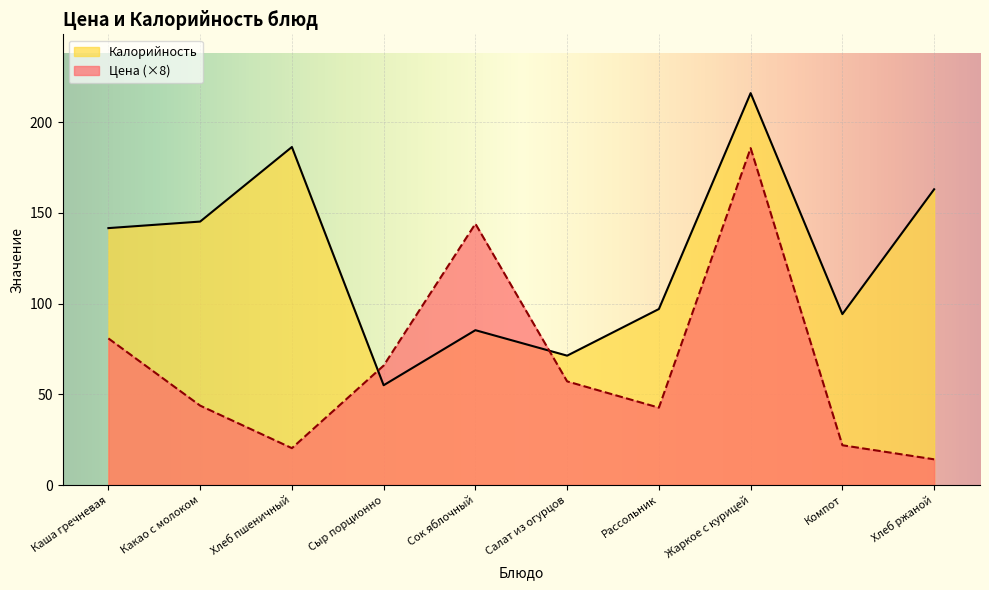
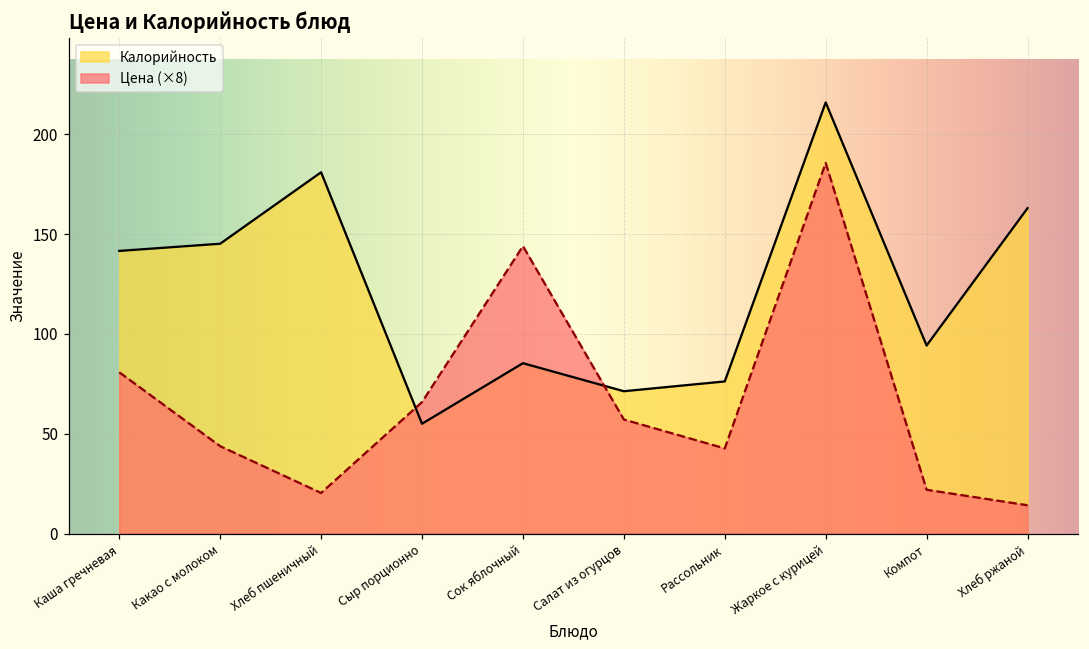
  {
    "Калорийность": {
      "Каша гречневая": 142,
      "Какао с молоком": 145,
-     "Хлеб пшеничный": 186,
+     "Хлеб пшеничный": 181,
      "Сыр порционно": 55,
      "Сок яблочный": 85,
      "Салат из огурцов": 71,
-     "Рассольник": 97,
+     "Рассольник": 76,
      "Жаркое с курицей": 216,
      "Компот": 94,
      "Хлеб ржаной": 163
    },
    "Цена (×8)": {
      "Каша гречневая": 81,
      "Какао с молоком": 44,
      "Хлеб пшеничный": 20,
      "Сыр порционно": 66,
      "Сок яблочный": 144,
      "Салат из огурцов": 57,
      "Рассольник": 43,
      "Жаркое с курицей": 186,
      "Компот": 22,
      "Хлеб ржаной": 14
    }
  }
